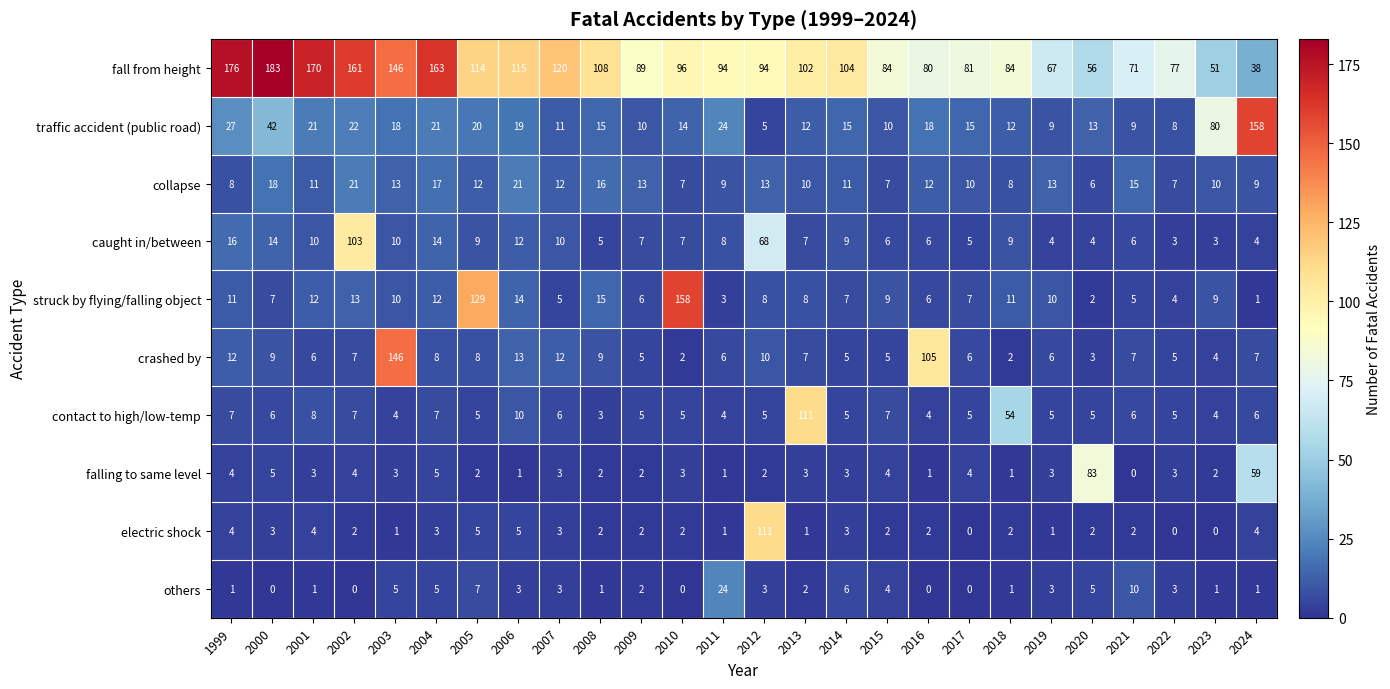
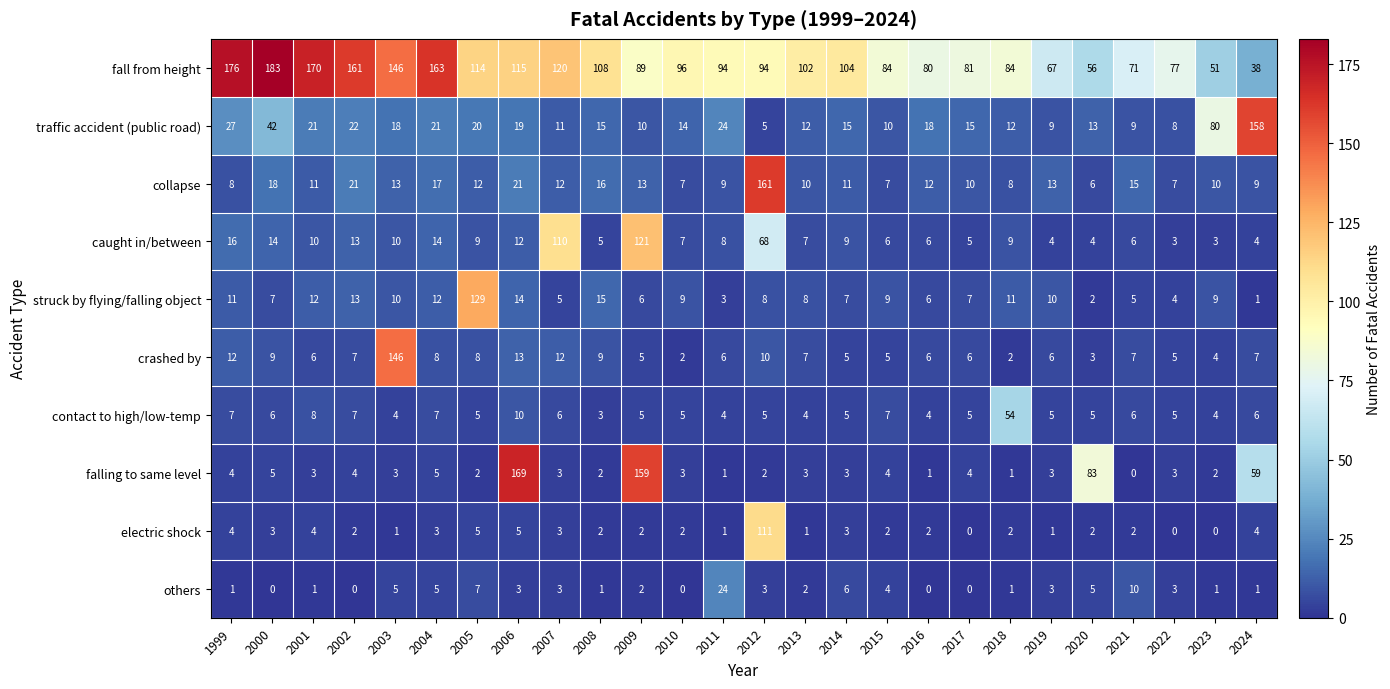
  {
    "collapse": {
      "1999": 8,
      "2000": 18,
      "2001": 11,
      "2002": 21,
      "2003": 13,
      "2004": 17,
      "2005": 12,
      "2006": 21,
      "2007": 12,
      "2008": 16,
      "2009": 13,
      "2010": 7,
      "2011": 9,
-     "2012": 13,
+     "2012": 161,
      "2013": 10,
      "2014": 11,
      "2015": 7,
      "2016": 12,
      "2017": 10,
      "2018": 8,
      "2019": 13,
      "2020": 6,
      "2021": 15,
      "2022": 7,
      "2023": 10,
      "2024": 9
    },
    "caught in/between": {
      "1999": 16,
      "2000": 14,
      "2001": 10,
-     "2002": 103,
+     "2002": 13,
      "2003": 10,
      "2004": 14,
      "2005": 9,
      "2006": 12,
-     "2007": 10,
+     "2007": 110,
      "2008": 5,
-     "2009": 7,
+     "2009": 121,
      "2010": 7,
      "2011": 8,
      "2012": 68,
      "2013": 7,
      "2014": 9,
      "2015": 6,
      "2016": 6,
      "2017": 5,
      "2018": 9,
      "2019": 4,
      "2020": 4,
      "2021": 6,
      "2022": 3,
      "2023": 3,
      "2024": 4
    },
    "struck by flying/falling object": {
      "1999": 11,
      "2000": 7,
      "2001": 12,
      "2002": 13,
      "2003": 10,
      "2004": 12,
      "2005": 129,
      "2006": 14,
      "2007": 5,
      "2008": 15,
      "2009": 6,
-     "2010": 158,
+     "2010": 9,
      "2011": 3,
      "2012": 8,
      "2013": 8,
      "2014": 7,
      "2015": 9,
      "2016": 6,
      "2017": 7,
      "2018": 11,
      "2019": 10,
      "2020": 2,
      "2021": 5,
      "2022": 4,
      "2023": 9,
      "2024": 1
    },
    "crashed by": {
      "1999": 12,
      "2000": 9,
      "2001": 6,
      "2002": 7,
      "2003": 146,
      "2004": 8,
      "2005": 8,
      "2006": 13,
      "2007": 12,
      "2008": 9,
      "2009": 5,
      "2010": 2,
      "2011": 6,
      "2012": 10,
      "2013": 7,
      "2014": 5,
      "2015": 5,
-     "2016": 105,
+     "2016": 6,
      "2017": 6,
      "2018": 2,
      "2019": 6,
      "2020": 3,
      "2021": 7,
      "2022": 5,
      "2023": 4,
      "2024": 7
    },
    "contact to high/low-temp": {
      "1999": 7,
      "2000": 6,
      "2001": 8,
      "2002": 7,
      "2003": 4,
      "2004": 7,
      "2005": 5,
      "2006": 10,
      "2007": 6,
      "2008": 3,
      "2009": 5,
      "2010": 5,
      "2011": 4,
      "2012": 5,
-     "2013": 111,
+     "2013": 4,
      "2014": 5,
      "2015": 7,
      "2016": 4,
      "2017": 5,
      "2018": 54,
      "2019": 5,
      "2020": 5,
      "2021": 6,
      "2022": 5,
      "2023": 4,
      "2024": 6
    },
    "falling to same level": {
      "1999": 4,
      "2000": 5,
      "2001": 3,
      "2002": 4,
      "2003": 3,
      "2004": 5,
      "2005": 2,
-     "2006": 1,
+     "2006": 169,
      "2007": 3,
      "2008": 2,
-     "2009": 2,
+     "2009": 159,
      "2010": 3,
      "2011": 1,
      "2012": 2,
      "2013": 3,
      "2014": 3,
      "2015": 4,
      "2016": 1,
      "2017": 4,
      "2018": 1,
      "2019": 3,
      "2020": 83,
      "2021": 0,
      "2022": 3,
      "2023": 2,
      "2024": 59
    }
  }
